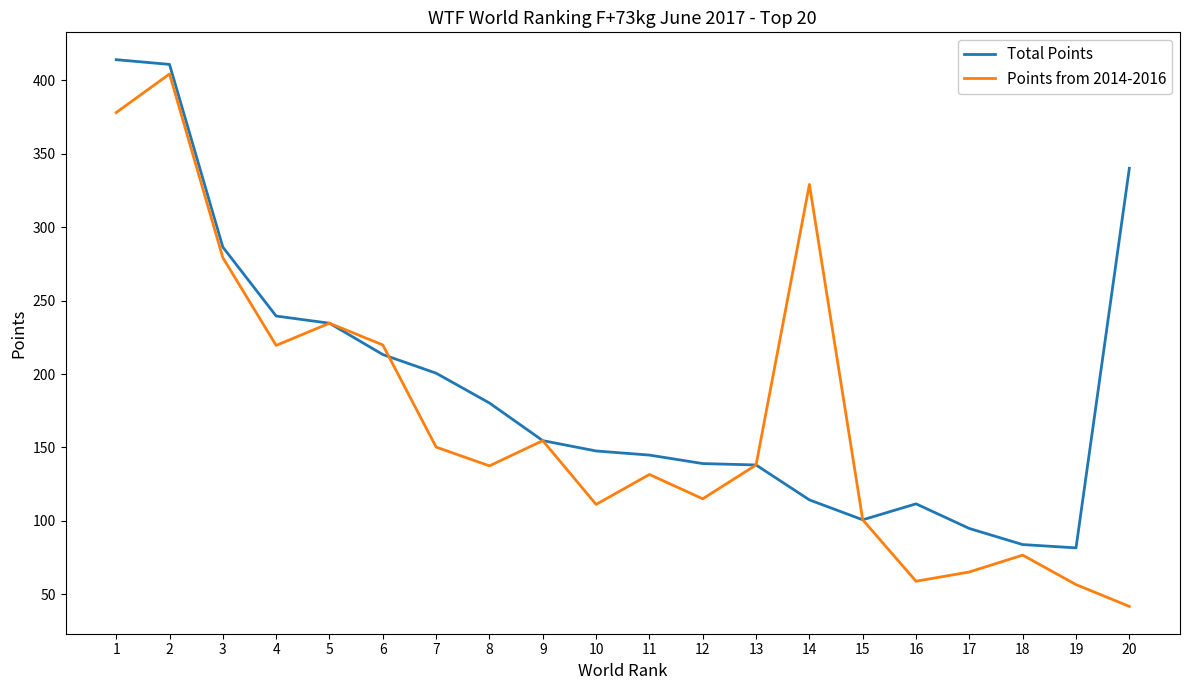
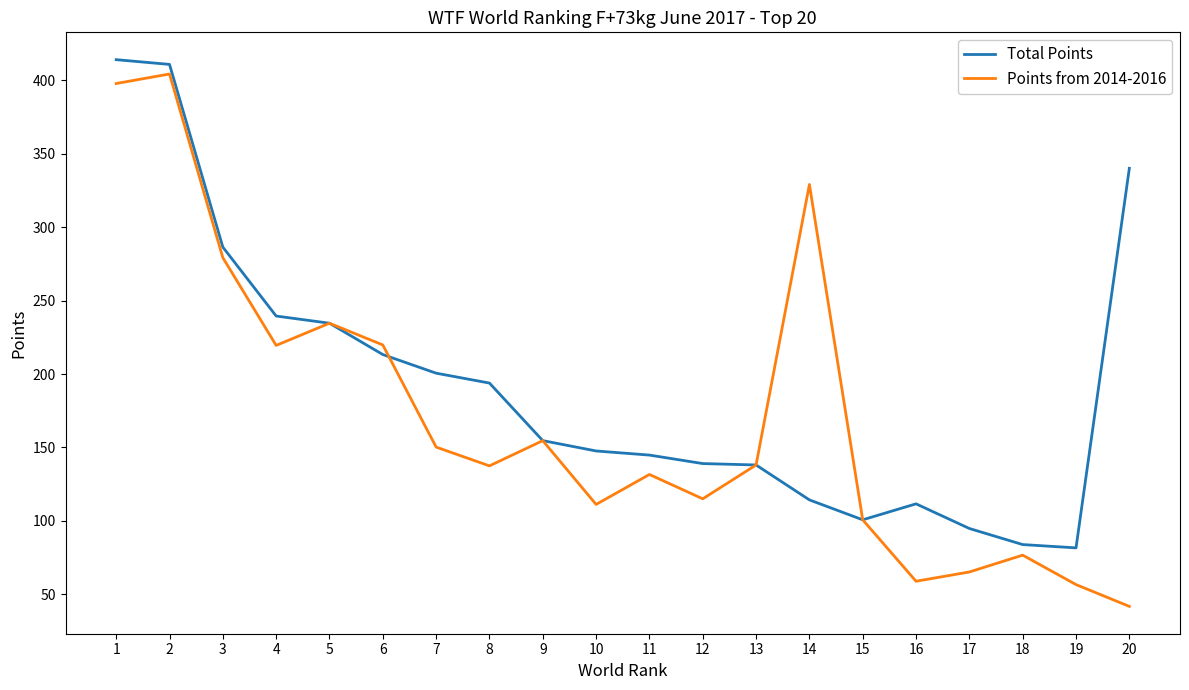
  {
    "Total Points": {
      "1": 414,
      "2": 411,
      "3": 286,
      "4": 240,
      "6": 213,
      "7": 201,
-     "8": 180,
+     "8": 194,
      "10": 148,
      "11": 145,
      "12": 139,
      "14": 114,
      "16": 112,
      "17": 95,
      "18": 84,
      "19": 82,
      "20": 340
    },
    "Points from 2014-2016": {
-     "1": 378,
+     "1": 398,
      "2": 404,
      "3": 279,
      "4": 220,
      "6": 220,
      "7": 150,
      "8": 137,
      "10": 111,
      "11": 132,
      "12": 115,
      "14": 329,
      "16": 59,
      "17": 65,
      "18": 77,
      "19": 57,
      "20": 42
    }
  }
